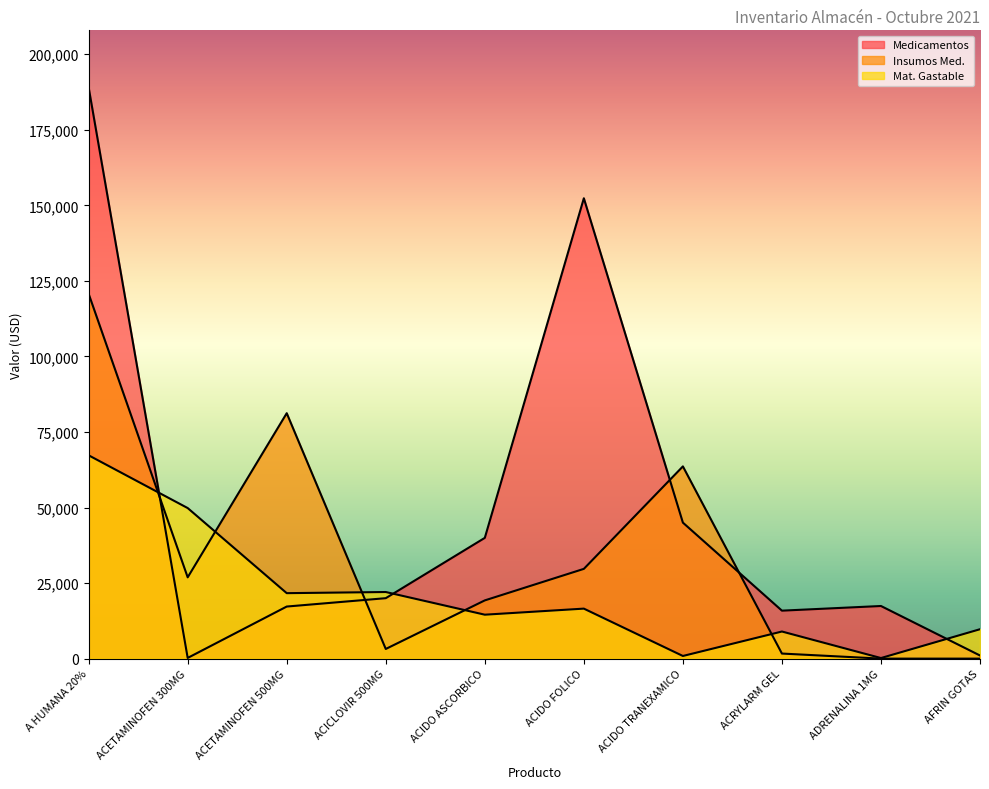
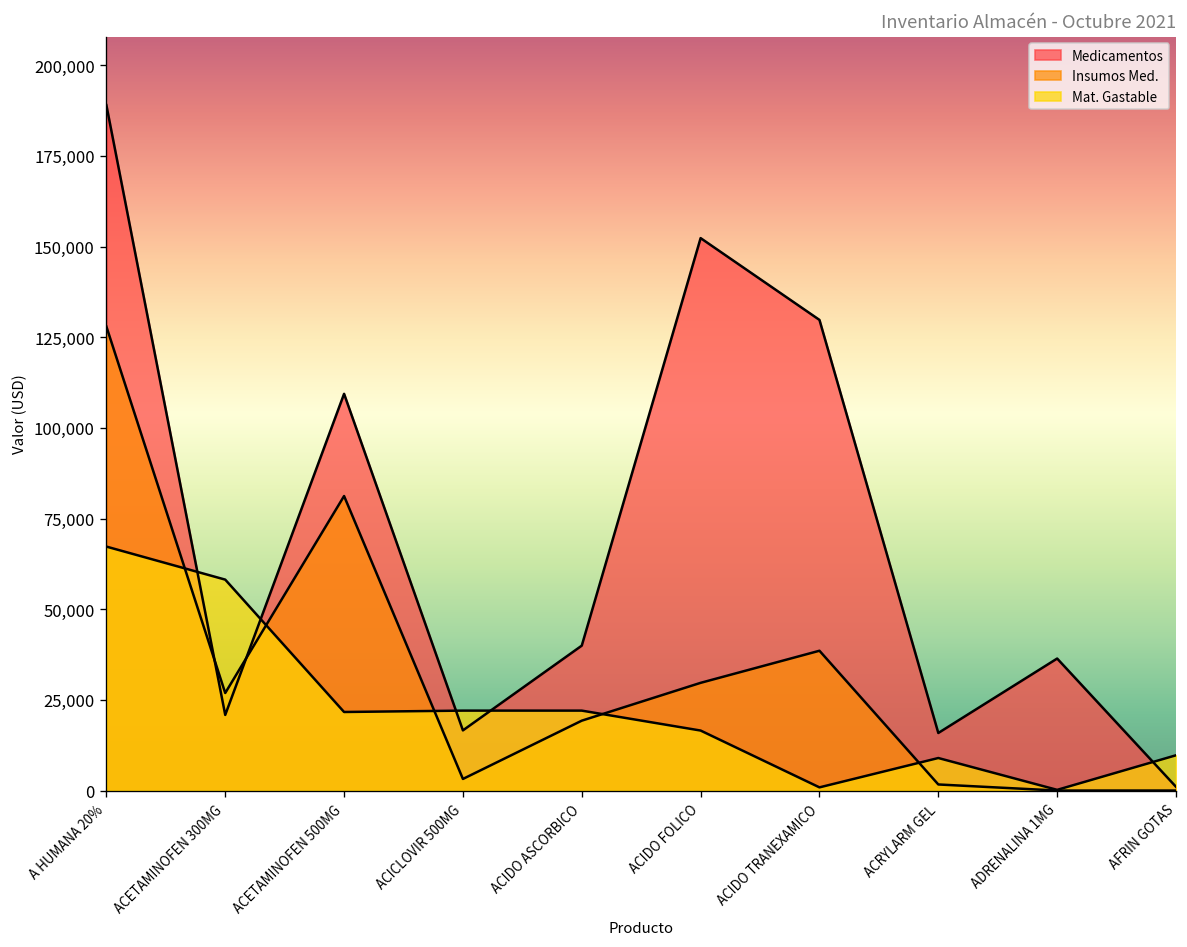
  {
    "Medicamentos": {
      "A HUMANA 20%": "189,000",
-     "ACETAMINOFEN 300MG": "0",
-     "ACETAMINOFEN 500MG": "17,000",
-     "ACICLOVIR 500MG": "20,000",
+     "ACETAMINOFEN 300MG": "21,000",
+     "ACETAMINOFEN 500MG": "109,000",
+     "ACICLOVIR 500MG": "17,000",
      "ACIDO ASCORBICO": "40,000",
      "ACIDO FOLICO": "152,000",
-     "ACIDO TRANEXAMICO": "45,000",
+     "ACIDO TRANEXAMICO": "130,000",
      "ACRYLARM GEL": "16,000",
-     "ADRENALINA 1MG": "17,000",
+     "ADRENALINA 1MG": "36,000",
      "AFRIN GOTAS": "1,000"
    },
    "Insumos Med.": {
-     "A HUMANA 20%": "121,000",
+     "A HUMANA 20%": "128,000",
      "ACETAMINOFEN 300MG": "27,000",
      "ACETAMINOFEN 500MG": "81,000",
      "ACICLOVIR 500MG": "3,000",
      "ACIDO ASCORBICO": "19,000",
      "ACIDO FOLICO": "30,000",
-     "ACIDO TRANEXAMICO": "64,000",
+     "ACIDO TRANEXAMICO": "39,000",
      "ACRYLARM GEL": "2,000",
      "AFRIN GOTAS": "0"
    },
    "Mat. Gastable": {
      "A HUMANA 20%": "67,000",
-     "ACETAMINOFEN 300MG": "50,000",
+     "ACETAMINOFEN 300MG": "58,000",
      "ACETAMINOFEN 500MG": "22,000",
      "ACICLOVIR 500MG": "22,000",
-     "ACIDO ASCORBICO": "15,000",
+     "ACIDO ASCORBICO": "22,000",
      "ACIDO FOLICO": "17,000",
      "ACIDO TRANEXAMICO": "1,000",
      "ACRYLARM GEL": "9,000",
      "AFRIN GOTAS": "10,000"
    }
  }
